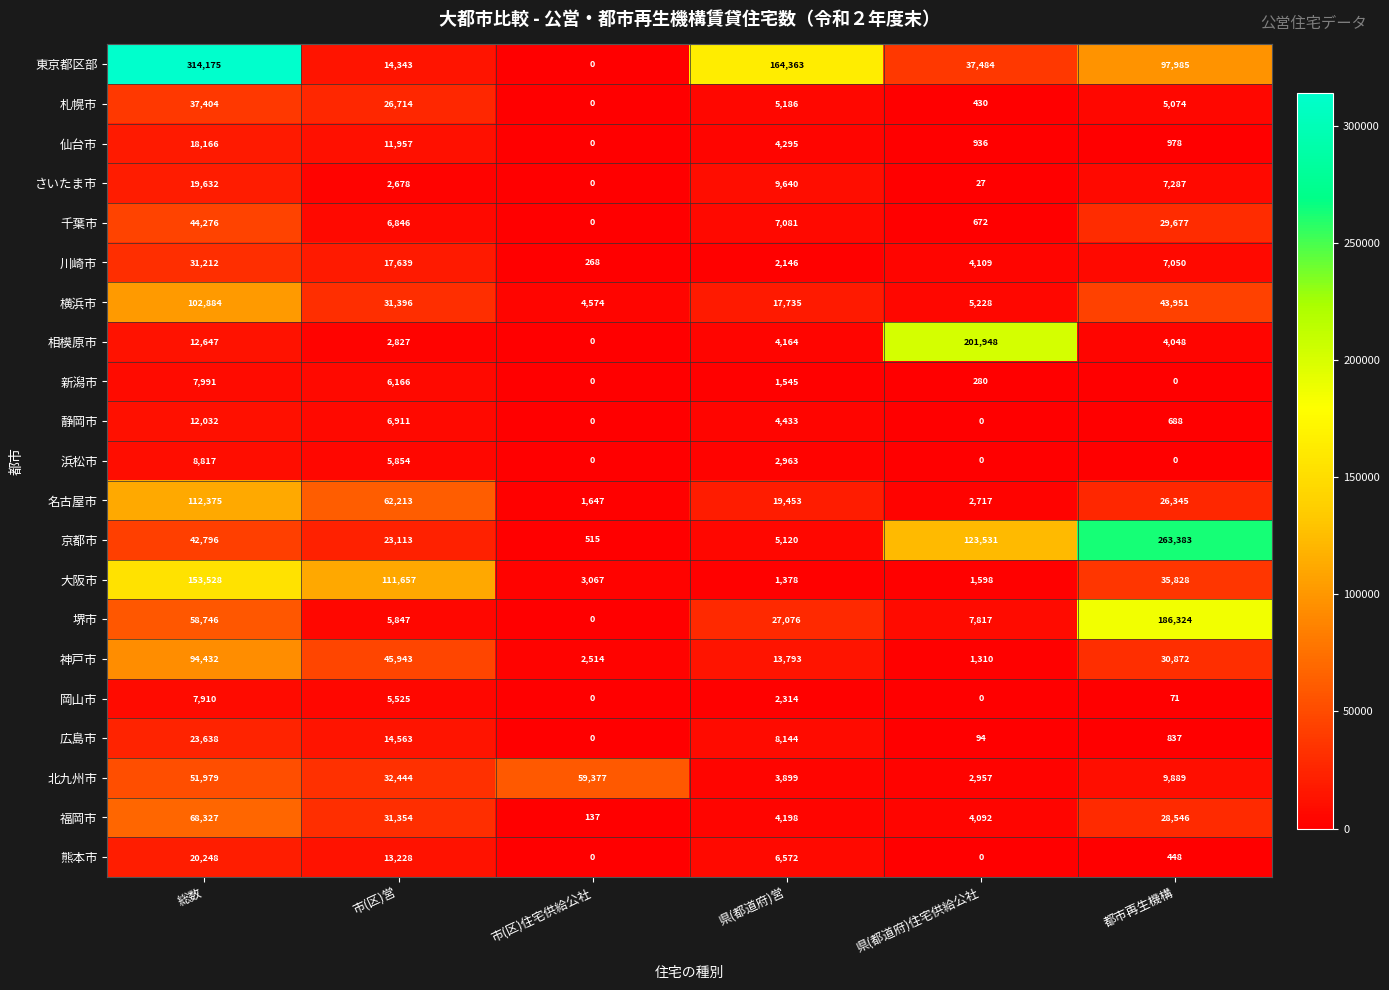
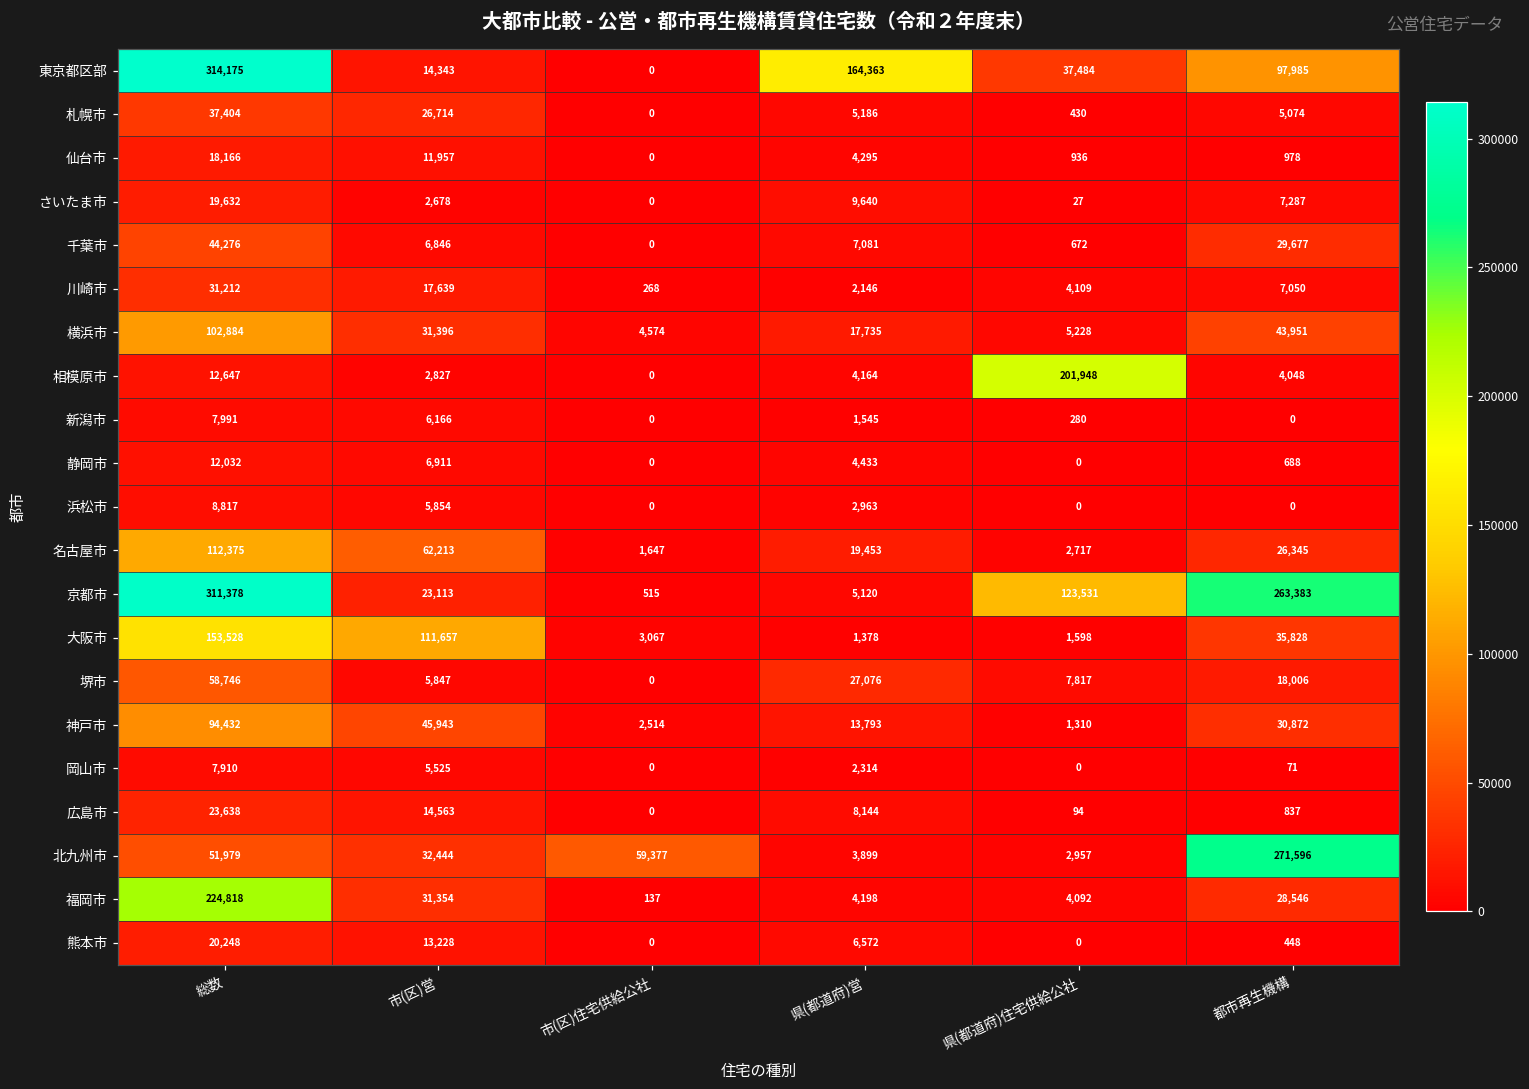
  {
    "東京都区部": {
      "総数": "314,175",
      "市(区)営": "14,343",
      "市(区)住宅供給公社": "0",
      "県(都道府)営": "164,363",
      "県(都道府)住宅供給公社": "37,484",
      "都市再生機構": "97,985"
    },
    "札幌市": {
      "総数": "37,404",
      "市(区)営": "26,714",
      "市(区)住宅供給公社": "0",
      "県(都道府)営": "5,186",
      "県(都道府)住宅供給公社": "430",
      "都市再生機構": "5,074"
    },
    "仙台市": {
      "総数": "18,166",
      "市(区)営": "11,957",
      "市(区)住宅供給公社": "0",
      "県(都道府)営": "4,295",
      "県(都道府)住宅供給公社": "936",
      "都市再生機構": "978"
    },
    "さいたま市": {
      "総数": "19,632",
      "市(区)営": "2,678",
      "市(区)住宅供給公社": "0",
      "県(都道府)営": "9,640",
      "県(都道府)住宅供給公社": "27",
      "都市再生機構": "7,287"
    },
    "千葉市": {
      "総数": "44,276",
      "市(区)営": "6,846",
      "市(区)住宅供給公社": "0",
      "県(都道府)営": "7,081",
      "県(都道府)住宅供給公社": "672",
      "都市再生機構": "29,677"
    },
    "川崎市": {
      "総数": "31,212",
      "市(区)営": "17,639",
      "市(区)住宅供給公社": "268",
      "県(都道府)営": "2,146",
      "県(都道府)住宅供給公社": "4,109",
      "都市再生機構": "7,050"
    },
    "横浜市": {
      "総数": "102,884",
      "市(区)営": "31,396",
      "市(区)住宅供給公社": "4,574",
      "県(都道府)営": "17,735",
      "県(都道府)住宅供給公社": "5,228",
      "都市再生機構": "43,951"
    },
    "相模原市": {
      "総数": "12,647",
      "市(区)営": "2,827",
      "市(区)住宅供給公社": "0",
      "県(都道府)営": "4,164",
      "県(都道府)住宅供給公社": "201,948",
      "都市再生機構": "4,048"
    },
    "新潟市": {
      "総数": "7,991",
      "市(区)営": "6,166",
      "市(区)住宅供給公社": "0",
      "県(都道府)営": "1,545",
      "県(都道府)住宅供給公社": "280",
      "都市再生機構": "0"
    },
    "静岡市": {
      "総数": "12,032",
      "市(区)営": "6,911",
      "市(区)住宅供給公社": "0",
      "県(都道府)営": "4,433",
      "県(都道府)住宅供給公社": "0",
      "都市再生機構": "688"
    },
    "浜松市": {
      "総数": "8,817",
      "市(区)営": "5,854",
      "市(区)住宅供給公社": "0",
      "県(都道府)営": "2,963",
      "県(都道府)住宅供給公社": "0",
      "都市再生機構": "0"
    },
    "名古屋市": {
      "総数": "112,375",
      "市(区)営": "62,213",
      "市(区)住宅供給公社": "1,647",
      "県(都道府)営": "19,453",
      "県(都道府)住宅供給公社": "2,717",
      "都市再生機構": "26,345"
    },
    "京都市": {
-     "総数": "42,796",
+     "総数": "311,378",
      "市(区)営": "23,113",
      "市(区)住宅供給公社": "515",
      "県(都道府)営": "5,120",
      "県(都道府)住宅供給公社": "123,531",
      "都市再生機構": "263,383"
    },
    "大阪市": {
      "総数": "153,528",
      "市(区)営": "111,657",
      "市(区)住宅供給公社": "3,067",
      "県(都道府)営": "1,378",
      "県(都道府)住宅供給公社": "1,598",
      "都市再生機構": "35,828"
    },
    "堺市": {
      "総数": "58,746",
      "市(区)営": "5,847",
      "市(区)住宅供給公社": "0",
      "県(都道府)営": "27,076",
      "県(都道府)住宅供給公社": "7,817",
-     "都市再生機構": "186,324"
+     "都市再生機構": "18,006"
    },
    "神戸市": {
      "総数": "94,432",
      "市(区)営": "45,943",
      "市(区)住宅供給公社": "2,514",
      "県(都道府)営": "13,793",
      "県(都道府)住宅供給公社": "1,310",
      "都市再生機構": "30,872"
    },
    "岡山市": {
      "総数": "7,910",
      "市(区)営": "5,525",
      "市(区)住宅供給公社": "0",
      "県(都道府)営": "2,314",
      "県(都道府)住宅供給公社": "0",
      "都市再生機構": "71"
    },
    "広島市": {
      "総数": "23,638",
      "市(区)営": "14,563",
      "市(区)住宅供給公社": "0",
      "県(都道府)営": "8,144",
      "県(都道府)住宅供給公社": "94",
      "都市再生機構": "837"
    },
    "北九州市": {
      "総数": "51,979",
      "市(区)営": "32,444",
      "市(区)住宅供給公社": "59,377",
      "県(都道府)営": "3,899",
      "県(都道府)住宅供給公社": "2,957",
-     "都市再生機構": "9,889"
+     "都市再生機構": "271,596"
    },
    "福岡市": {
-     "総数": "68,327",
+     "総数": "224,818",
      "市(区)営": "31,354",
      "市(区)住宅供給公社": "137",
      "県(都道府)営": "4,198",
      "県(都道府)住宅供給公社": "4,092",
      "都市再生機構": "28,546"
    },
    "熊本市": {
      "総数": "20,248",
      "市(区)営": "13,228",
      "市(区)住宅供給公社": "0",
      "県(都道府)営": "6,572",
      "県(都道府)住宅供給公社": "0",
      "都市再生機構": "448"
    }
  }
